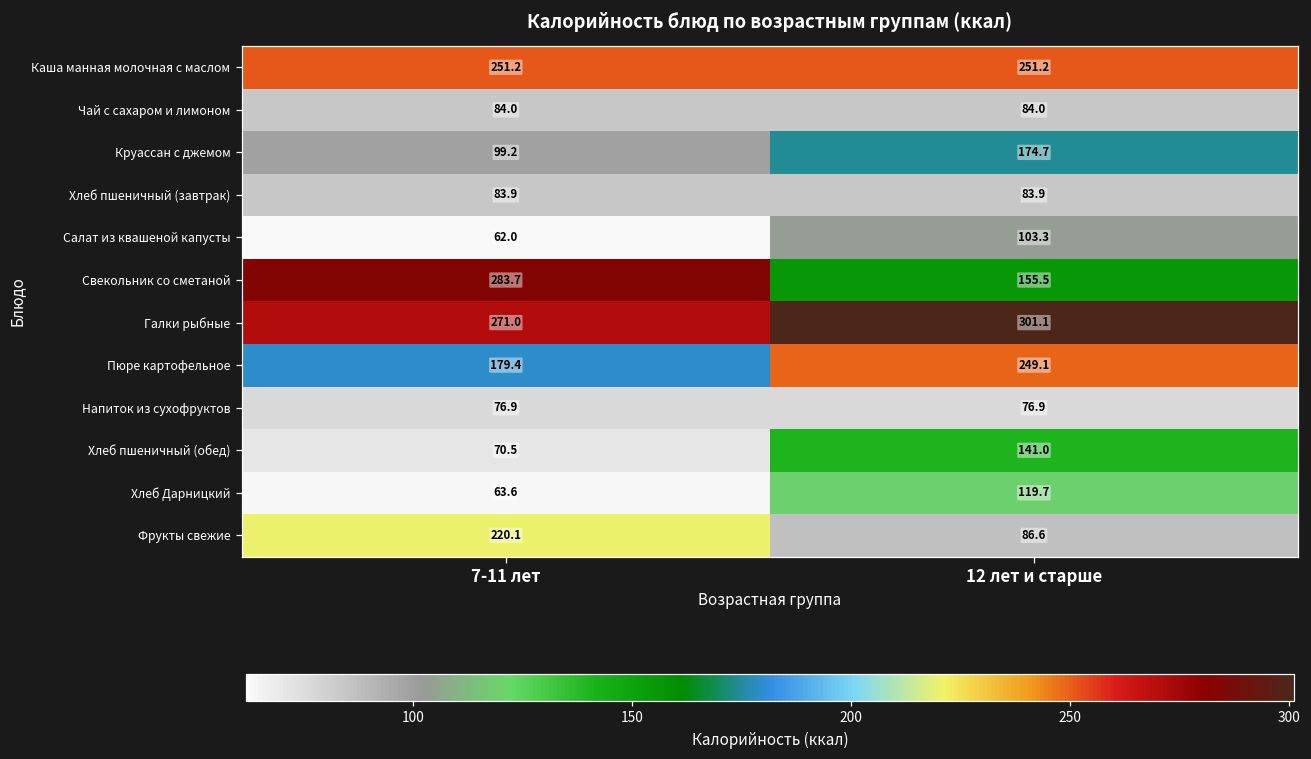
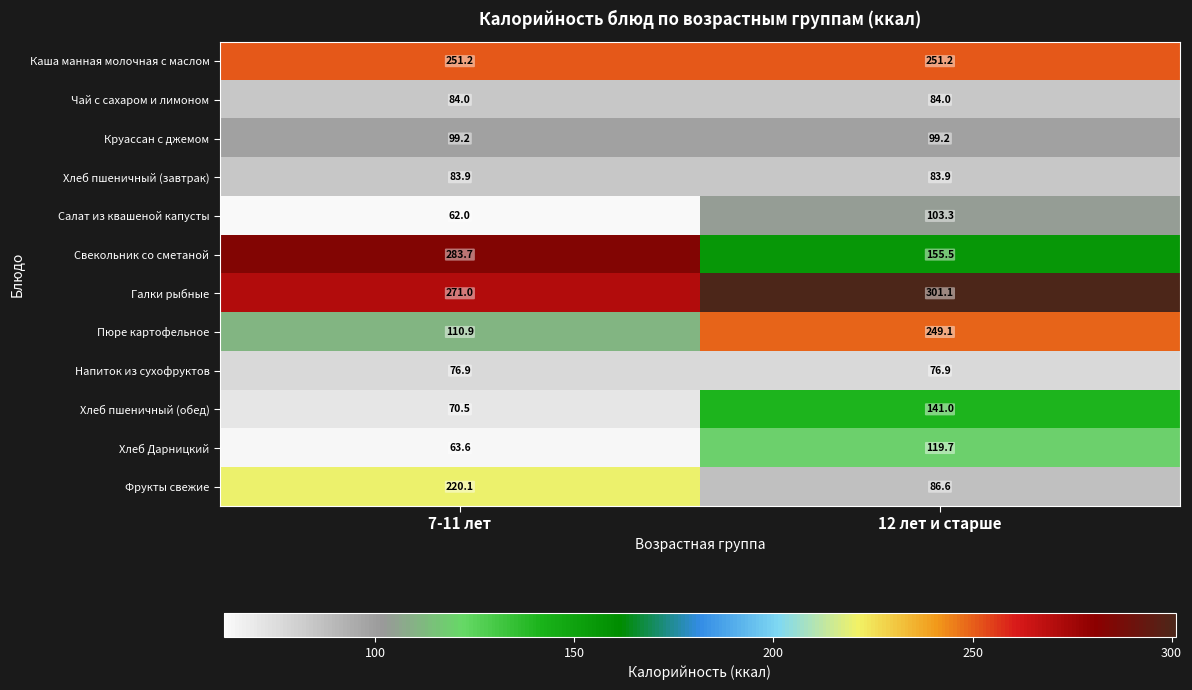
  {
    "Круассан с джемом": {
-     "12 лет и старше": 174.7
+     "12 лет и старше": 99.2
    },
    "Пюре картофельное": {
-     "7-11 лет": 179.4
+     "7-11 лет": 110.9
    }
  }
